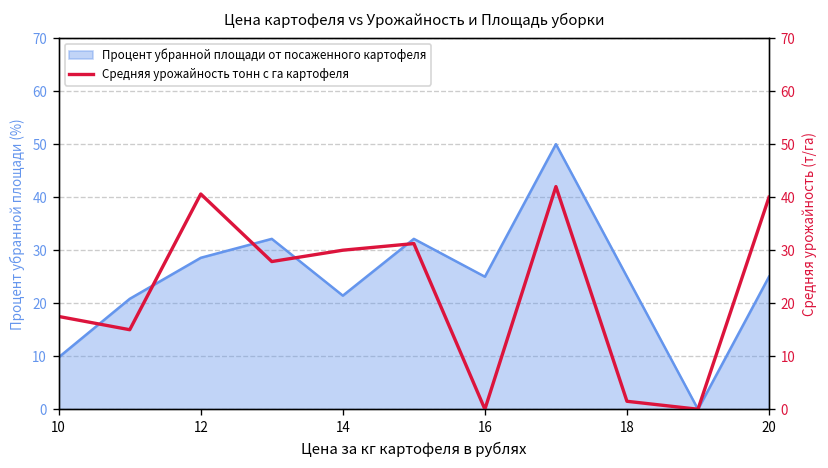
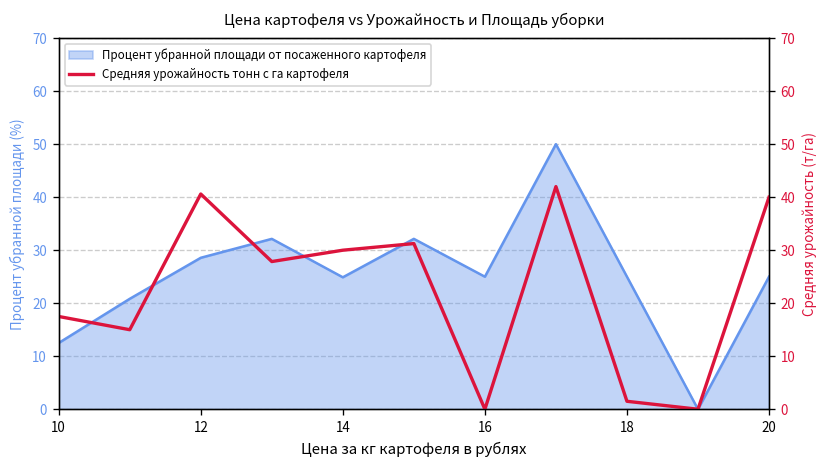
  {
    "Процент убранной площади от посаженного картофеля": {
-     "10": 10,
+     "10": 13,
      "12": 29,
-     "14": 21,
+     "14": 25,
      "16": 25,
      "18": 25,
      "20": 25
    },
    "Средняя урожайность тонн с га картофеля": {
      "10": 18,
      "12": 41,
      "14": 30,
      "16": 0,
      "18": 2,
      "20": 40
    }
  }
